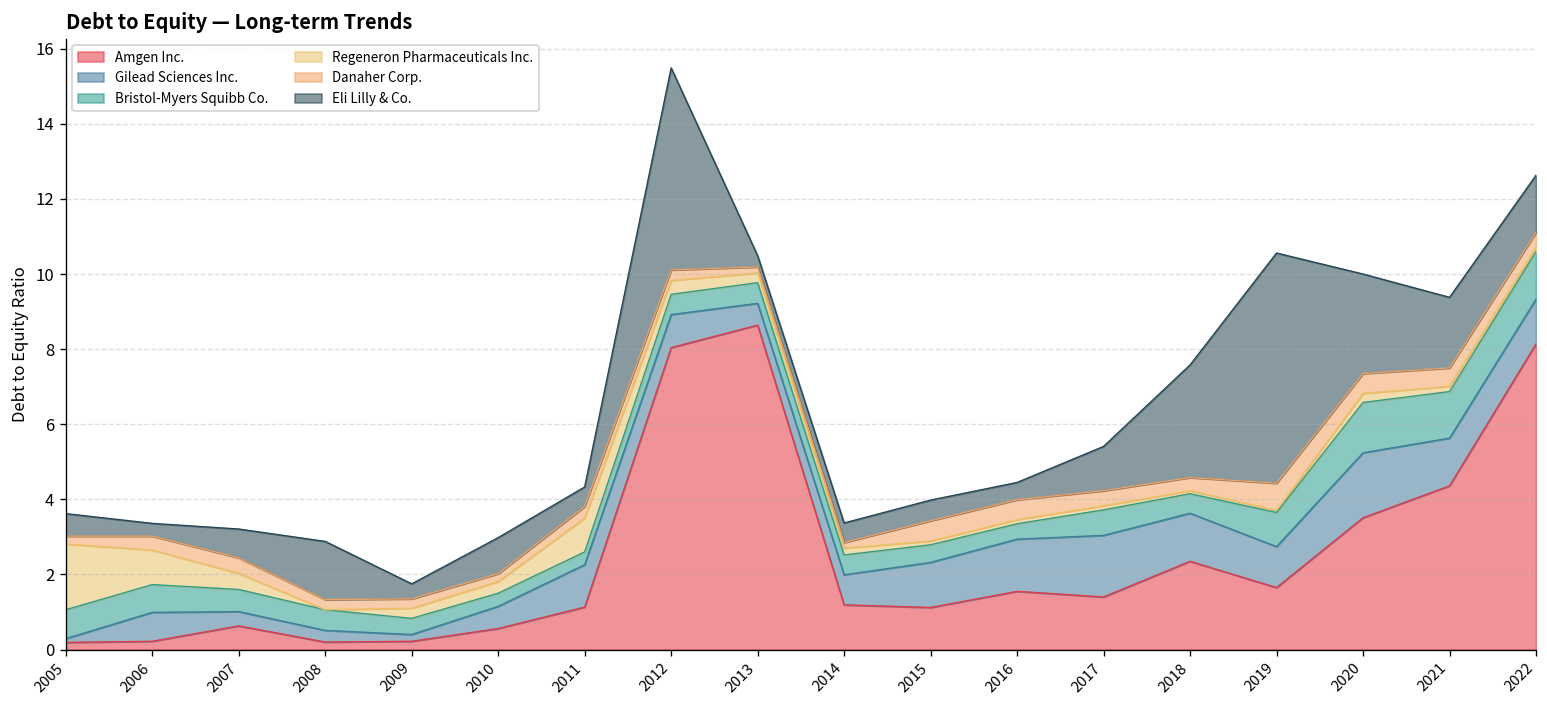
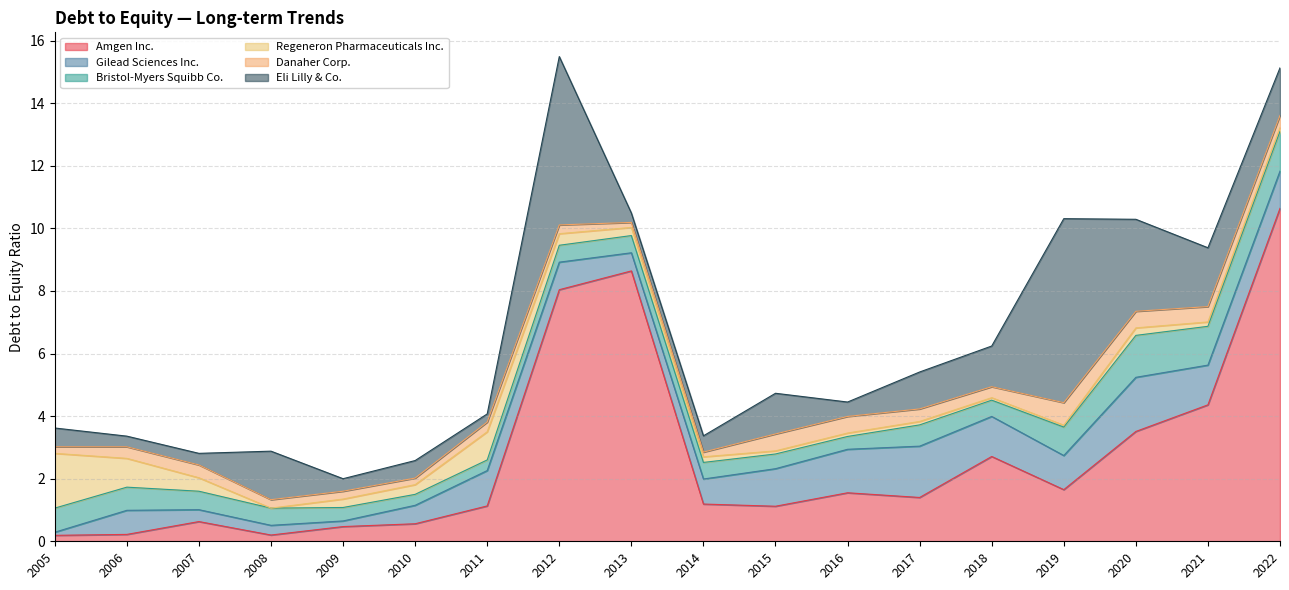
  {
    "Amgen Inc.": {
      "2005": 0.2,
      "2006": 0.2,
      "2007": 0.6,
      "2008": 0.2,
-     "2009": 0.2,
+     "2009": 0.5,
      "2010": 0.6,
      "2011": 1.1,
      "2012": 8.0,
      "2013": 8.6,
      "2014": 1.2,
      "2015": 1.1,
      "2016": 1.6,
      "2017": 1.4,
-     "2018": 2.4,
+     "2018": 2.7,
      "2019": 1.7,
      "2020": 3.5,
      "2021": 4.4,
-     "2022": 8.1
+     "2022": 10.6
    },
    "Eli Lilly & Co.": {
      "2005": 0.6,
      "2006": 0.3,
-     "2007": 0.8,
+     "2007": 0.4,
      "2008": 1.5,
      "2009": 0.4,
-     "2010": 1.0,
-     "2011": 0.5,
+     "2010": 0.6,
+     "2011": 0.3,
      "2012": 5.4,
      "2013": 0.3,
      "2014": 0.5,
-     "2015": 0.6,
+     "2015": 1.3,
      "2016": 0.5,
      "2017": 1.2,
-     "2018": 3.0,
-     "2019": 6.1,
-     "2020": 2.6,
+     "2018": 1.3,
+     "2019": 5.9,
+     "2020": 2.9,
      "2021": 1.9,
      "2022": 1.5
    }
  }
